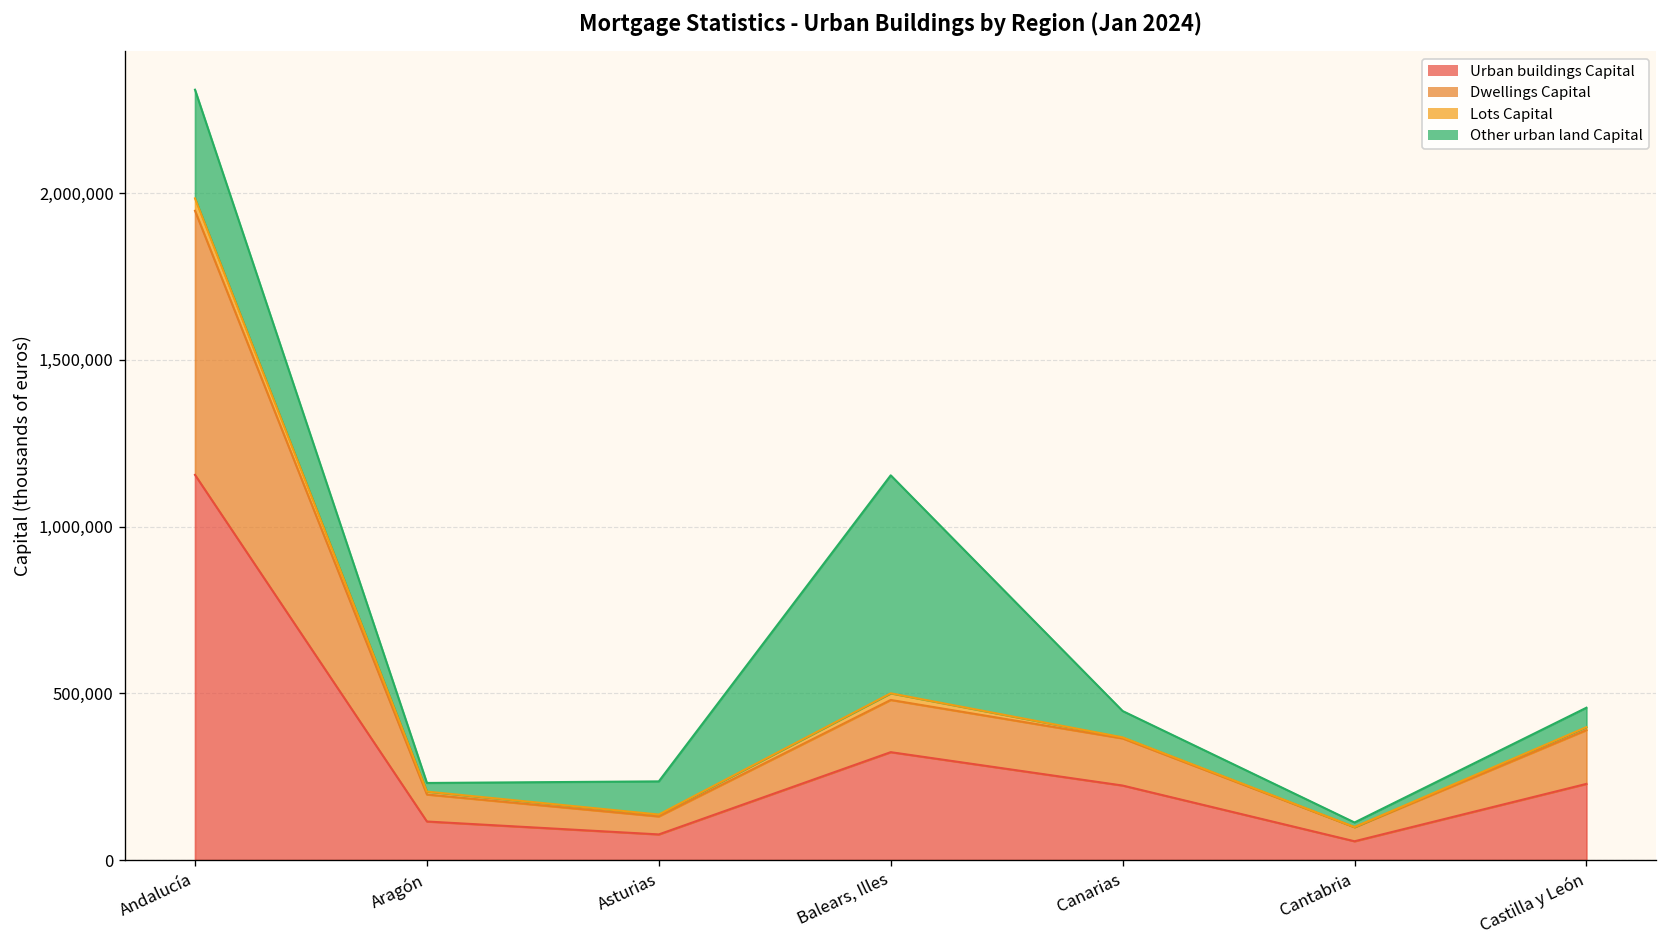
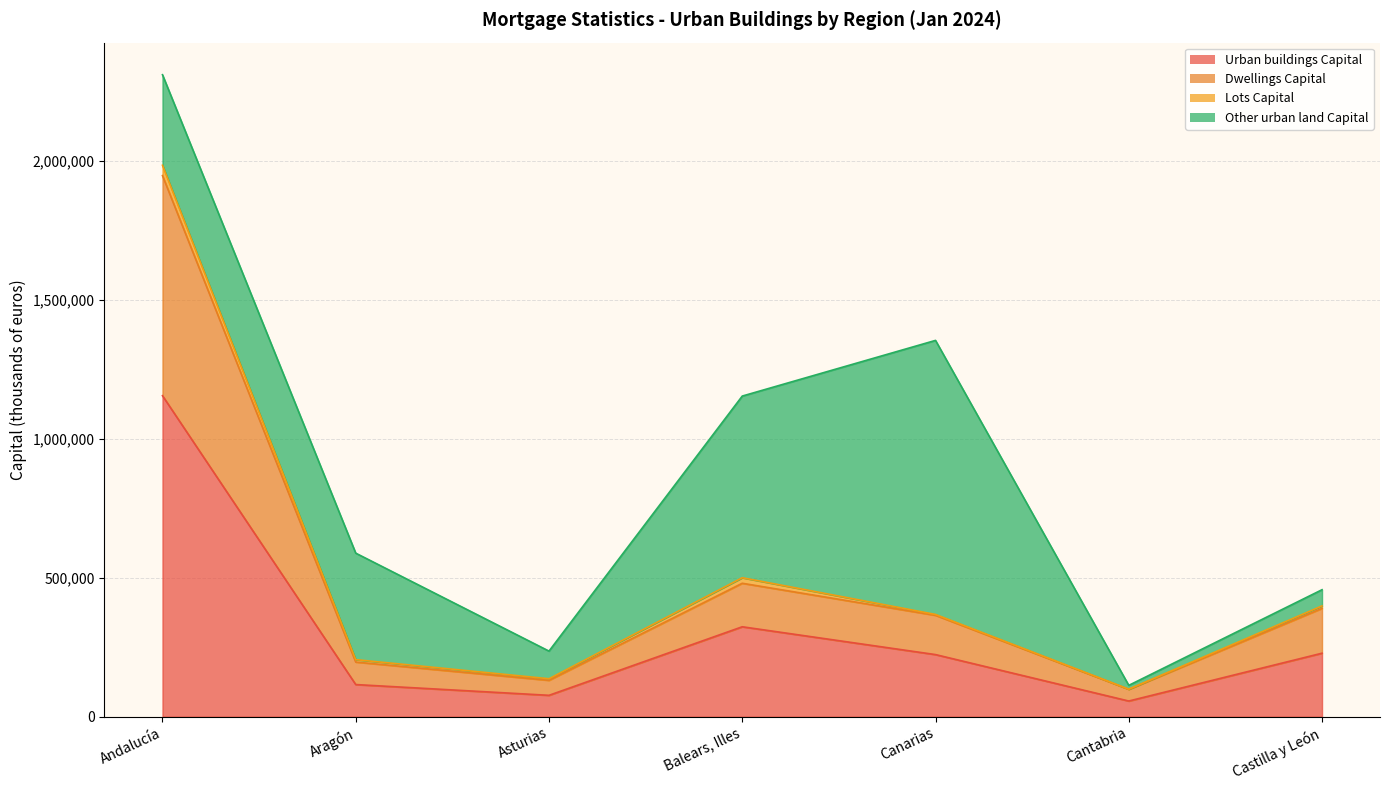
  {
    "Other urban land Capital": {
      "Andalucía": "330,000",
-     "Aragón": "30,000",
+     "Aragón": "380,000",
      "Asturias": "100,000",
      "Balears, Illes": "650,000",
-     "Canarias": "80,000",
+     "Canarias": "990,000",
      "Cantabria": "10,000",
      "Castilla y León": "60,000"
    }
  }
